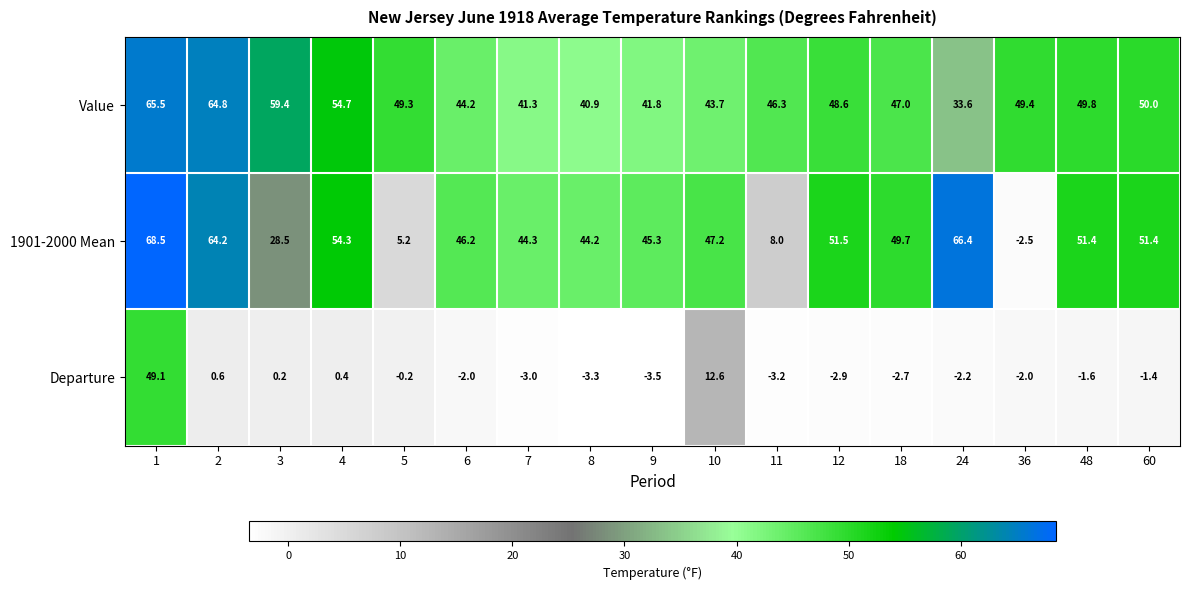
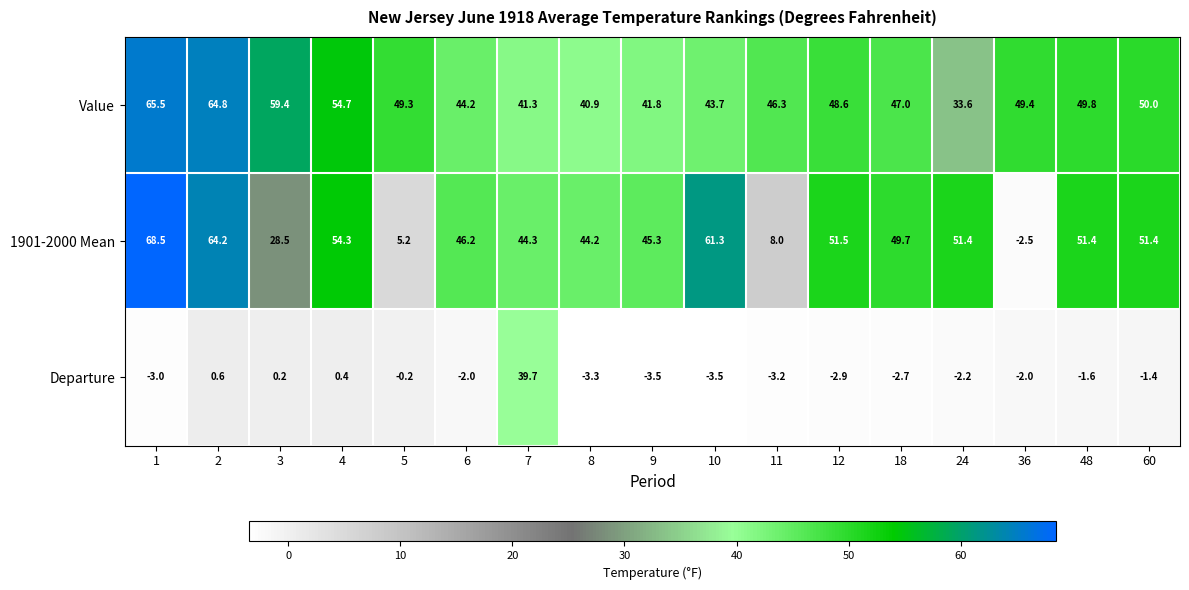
  {
    "Value": {
      "1": 65.5,
      "2": 64.8,
      "3": 59.4,
      "4": 54.7,
      "5": 49.3,
      "6": 44.2,
      "7": 41.3,
      "8": 40.9,
      "9": 41.8,
      "10": 43.7,
      "11": 46.3,
      "12": 48.6,
      "18": 47.0,
      "24": 33.6,
      "36": 49.4,
      "48": 49.8,
      "60": 50.0
    },
    "1901-2000 Mean": {
      "1": 68.5,
      "2": 64.2,
      "3": 28.5,
      "4": 54.3,
      "5": 5.2,
      "6": 46.2,
      "7": 44.3,
      "8": 44.2,
      "9": 45.3,
-     "10": 47.2,
+     "10": 61.3,
      "11": 8.0,
      "12": 51.5,
      "18": 49.7,
-     "24": 66.4,
+     "24": 51.4,
      "36": -2.5,
      "48": 51.4,
      "60": 51.4
    },
    "Departure": {
-     "1": 49.1,
+     "1": -3.0,
      "2": 0.6,
      "3": 0.2,
      "4": 0.4,
      "5": -0.2,
      "6": -2.0,
-     "7": -3.0,
+     "7": 39.7,
      "8": -3.3,
      "9": -3.5,
-     "10": 12.6,
+     "10": -3.5,
      "11": -3.2,
      "12": -2.9,
      "18": -2.7,
      "24": -2.2,
      "36": -2.0,
      "48": -1.6,
      "60": -1.4
    }
  }
